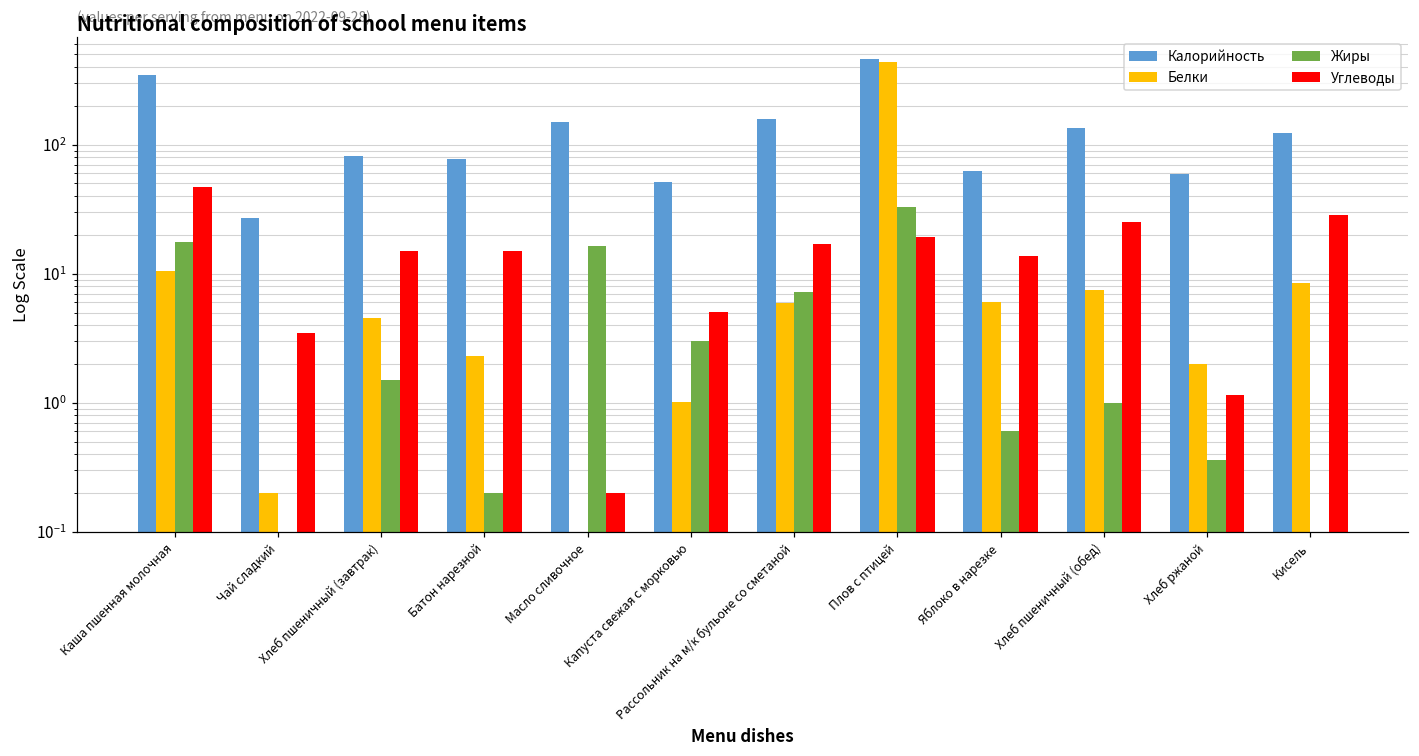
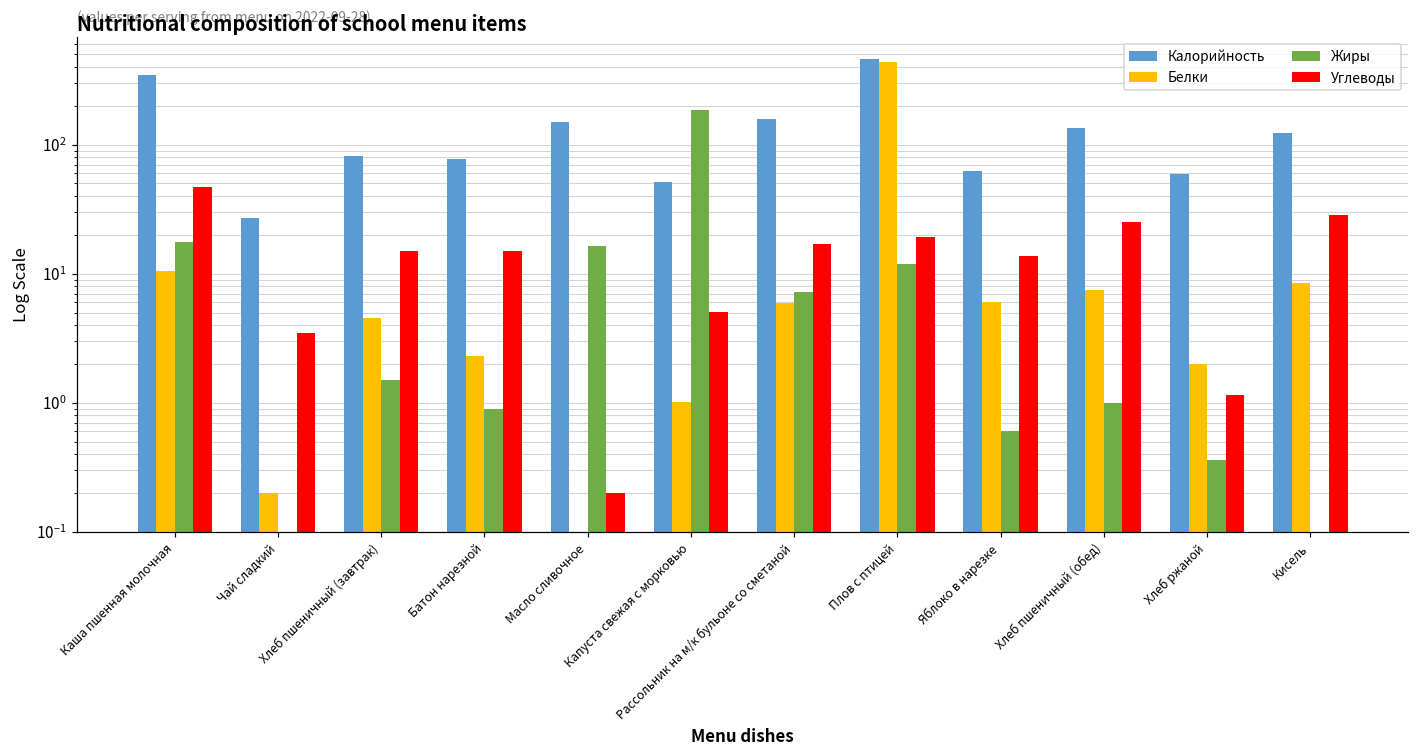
  {
    "Калорийность": {
      "Каша пшенная молочная": 340,
      "Чай сладкий": 27,
      "Хлеб пшеничный (завтрак)": 80,
      "Батон нарезной": 80,
      "Масло сливочное": 150,
      "Капуста свежая с морковью": 50,
      "Рассольник на м/к бульоне со сметаной": 160,
      "Плов с птицей": 460,
      "Яблоко в нарезке": 60,
      "Хлеб пшеничный (обед)": 140,
      "Хлеб ржаной": 60,
      "Кисель": 120
    },
    "Белки": {
      "Каша пшенная молочная": 11,
      "Чай сладкий": 0.2,
      "Хлеб пшеничный (завтрак)": 4.5,
      "Батон нарезной": 2.3,
      "Капуста свежая с морковью": 1.0,
      "Рассольник на м/к бульоне со сметаной": 6,
      "Плов с птицей": 430,
      "Яблоко в нарезке": 6,
      "Хлеб пшеничный (обед)": 8,
      "Хлеб ржаной": 2.0,
      "Кисель": 8
    },
    "Жиры": {
      "Каша пшенная молочная": 18,
      "Хлеб пшеничный (завтрак)": 1.5,
-     "Батон нарезной": 0.2,
+     "Батон нарезной": 0.9,
      "Масло сливочное": 16,
-     "Капуста свежая с морковью": 3,
+     "Капуста свежая с морковью": 180,
      "Рассольник на м/к бульоне со сметаной": 7,
-     "Плов с птицей": 33,
+     "Плов с птицей": 12,
      "Яблоко в нарезке": 0.6,
      "Хлеб пшеничный (обед)": 1.0,
      "Хлеб ржаной": 0.36
    },
    "Углеводы": {
      "Каша пшенная молочная": 47,
      "Чай сладкий": 3.5,
      "Хлеб пшеничный (завтрак)": 15,
      "Батон нарезной": 15,
      "Масло сливочное": 0.2,
      "Капуста свежая с морковью": 5.1,
      "Рассольник на м/к бульоне со сметаной": 17,
      "Плов с птицей": 19,
      "Яблоко в нарезке": 14,
      "Хлеб пшеничный (обед)": 25,
      "Хлеб ржаной": 1.1,
      "Кисель": 29
    }
  }
